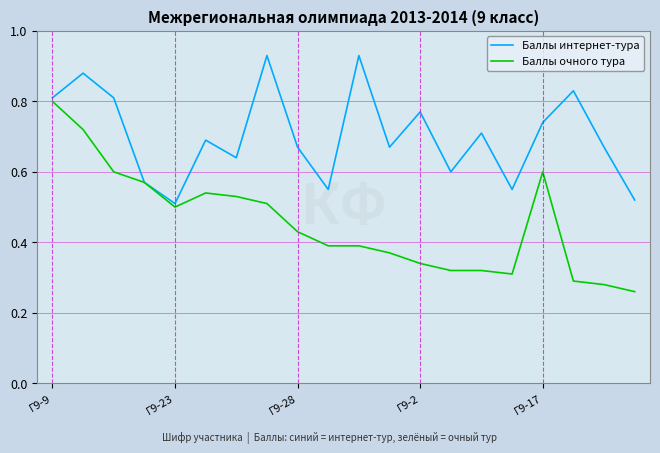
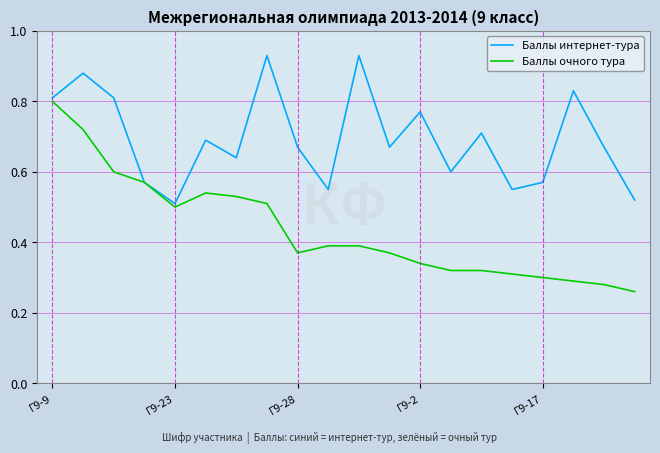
  {
    "Баллы интернет-тура": {
      "Г9-9": 0.81,
      "Г9-23": 0.51,
      "Г9-28": 0.67,
      "Г9-2": 0.77,
-     "Г9-17": 0.74
+     "Г9-17": 0.57
    },
    "Баллы очного тура": {
      "Г9-9": 0.80,
      "Г9-23": 0.50,
-     "Г9-28": 0.43,
+     "Г9-28": 0.37,
      "Г9-2": 0.34,
-     "Г9-17": 0.6
+     "Г9-17": 0.3
    }
  }
